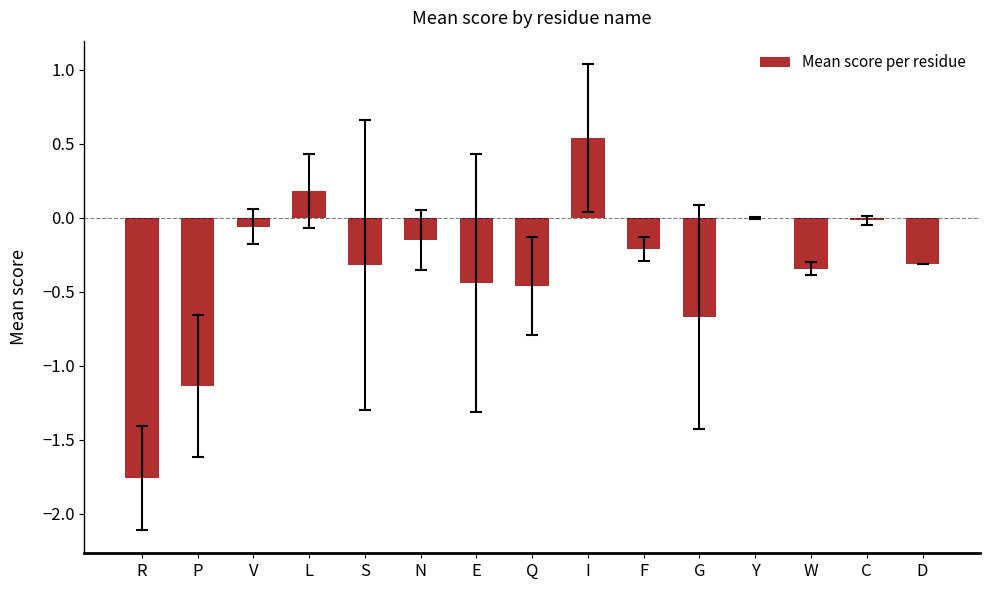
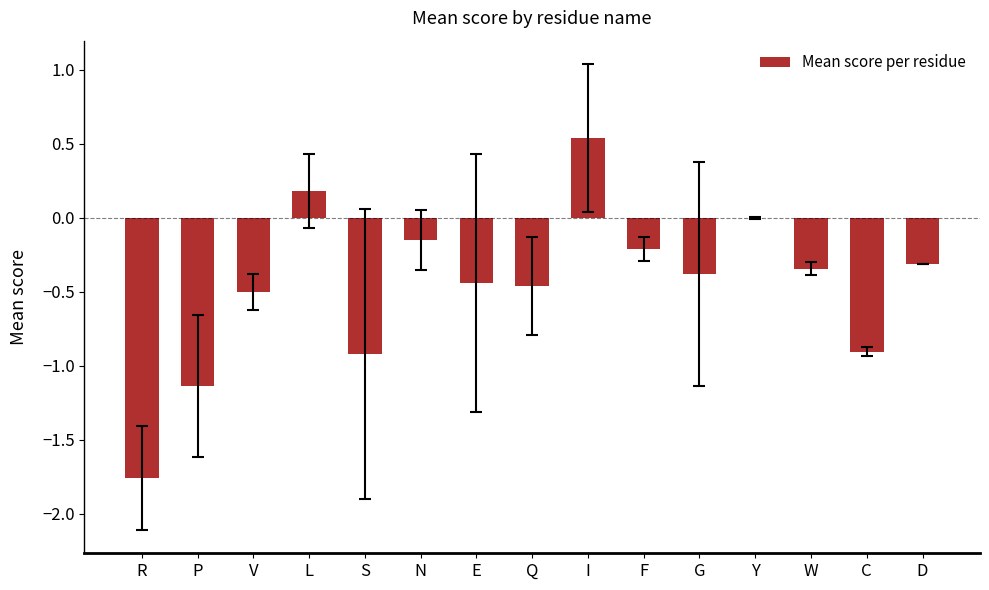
  {
    "Mean score per residue": {
      "R": -1.76,
      "P": -1.14,
-     "V": -0.06,
+     "V": -0.50,
      "L": 0.18,
-     "S": -0.32,
+     "S": -0.92,
      "N": -0.15,
      "E": -0.44,
      "Q": -0.46,
      "I": 0.54,
      "F": -0.21,
-     "G": -0.67,
+     "G": -0.38,
      "W": -0.34,
-     "C": -0.02,
+     "C": -0.90,
      "D": -0.32
    }
  }
